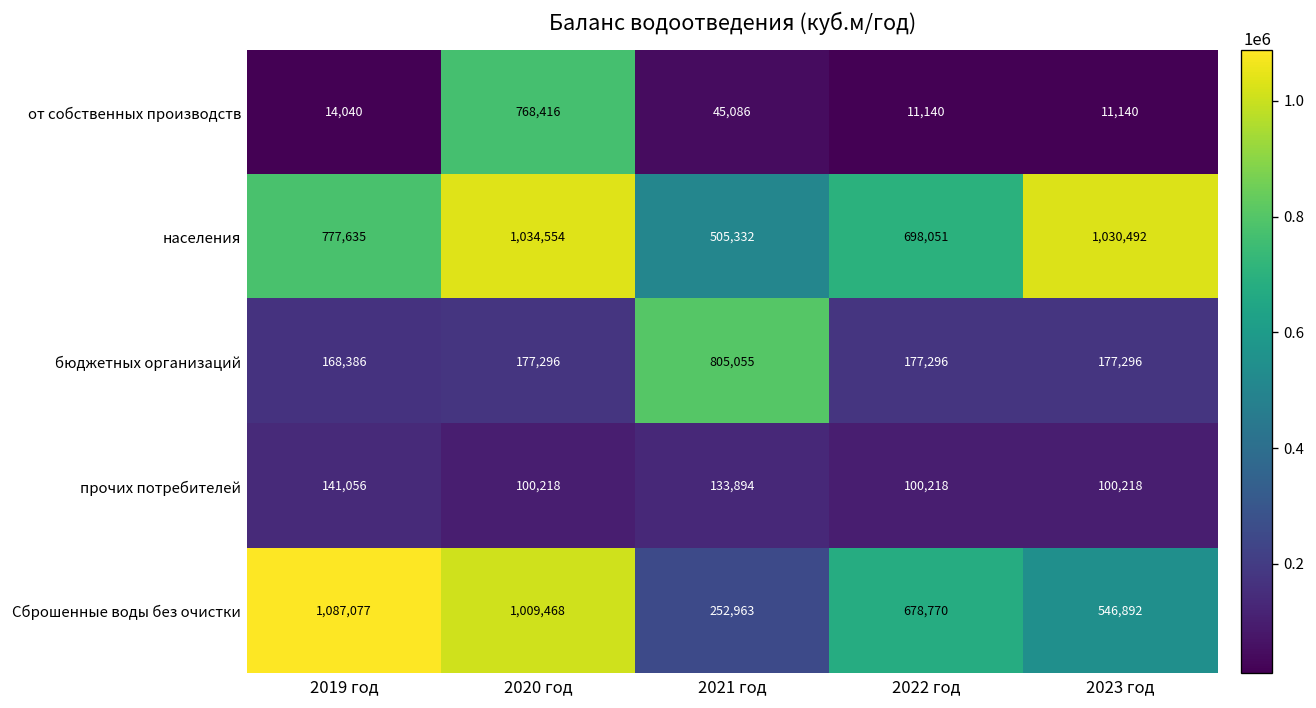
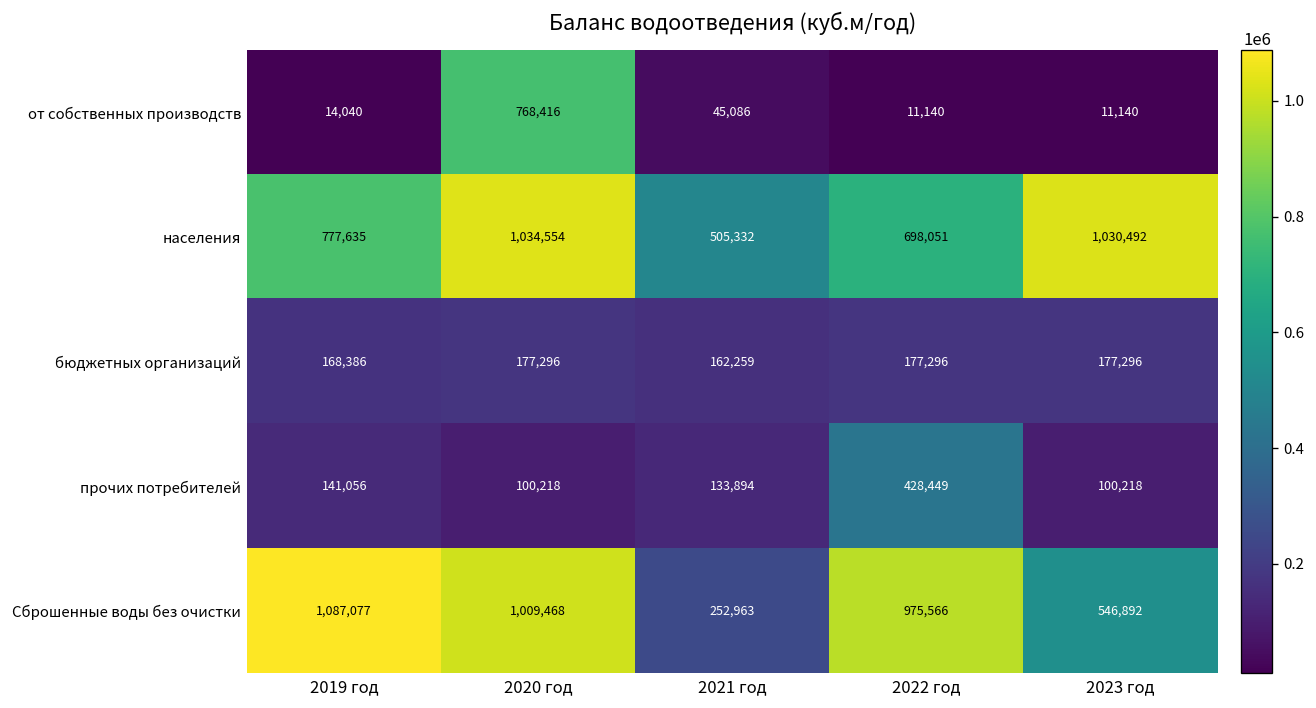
  {
    "от собственных производств": {
      "2019 год": "14,040",
      "2020 год": "768,416",
      "2021 год": "45,086",
      "2022 год": "11,140",
      "2023 год": "11,140"
    },
    "населения": {
      "2019 год": "777,635",
      "2020 год": "1,034,554",
      "2021 год": "505,332",
      "2022 год": "698,051",
      "2023 год": "1,030,492"
    },
    "бюджетных организаций": {
      "2019 год": "168,386",
      "2020 год": "177,296",
-     "2021 год": "805,055",
+     "2021 год": "162,259",
      "2022 год": "177,296",
      "2023 год": "177,296"
    },
    "прочих потребителей": {
      "2019 год": "141,056",
      "2020 год": "100,218",
      "2021 год": "133,894",
-     "2022 год": "100,218",
+     "2022 год": "428,449",
      "2023 год": "100,218"
    },
    "Сброшенные воды без очистки": {
      "2019 год": "1,087,077",
      "2020 год": "1,009,468",
      "2021 год": "252,963",
-     "2022 год": "678,770",
+     "2022 год": "975,566",
      "2023 год": "546,892"
    }
  }
